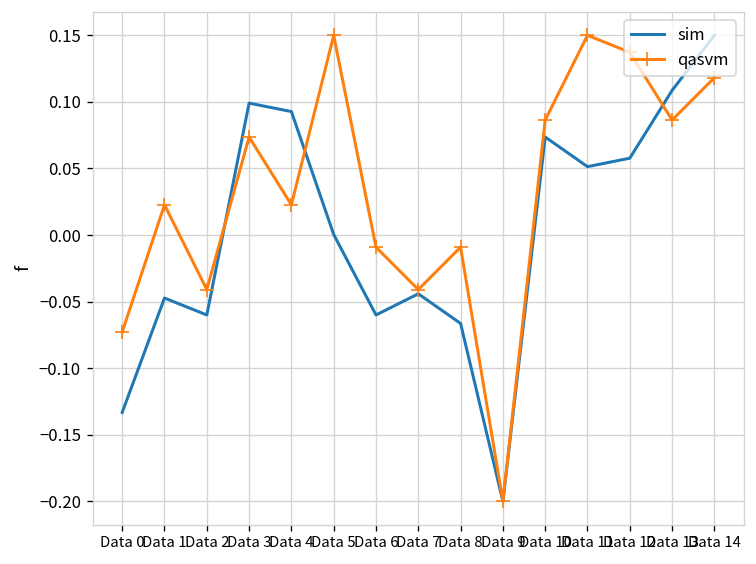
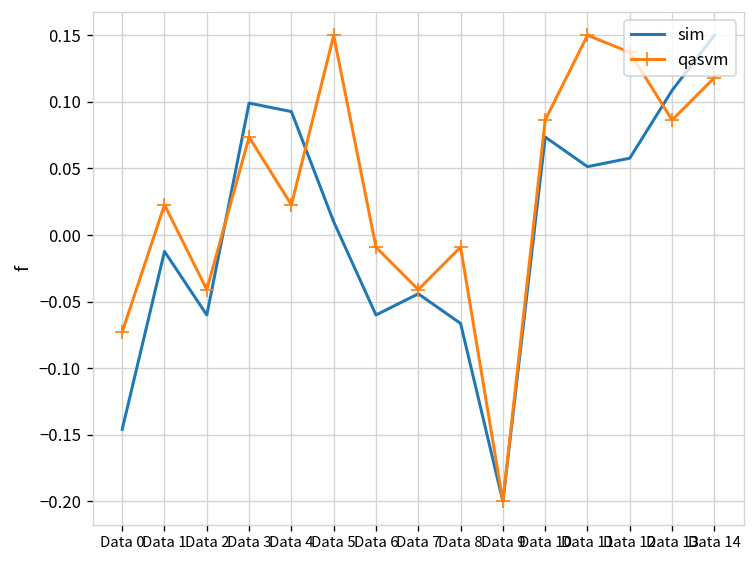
  {
    "sim": {
-     "Data 0": -0.133,
-     "Data 1": -0.047,
+     "Data 0": -0.146,
+     "Data 1": -0.012,
      "Data 2": -0.060,
      "Data 3": 0.099,
      "Data 4": 0.093,
-     "Data 5": 0.000,
+     "Data 5": 0.010,
      "Data 6": -0.060,
      "Data 7": -0.044,
      "Data 8": -0.066
    },
    "qasvm": {
      "Data 0": -0.073,
      "Data 1": 0.023,
      "Data 2": -0.041,
      "Data 3": 0.074,
      "Data 4": 0.023,
      "Data 5": 0.150,
      "Data 6": -0.009,
      "Data 7": -0.041,
      "Data 8": -0.009
    }
  }
